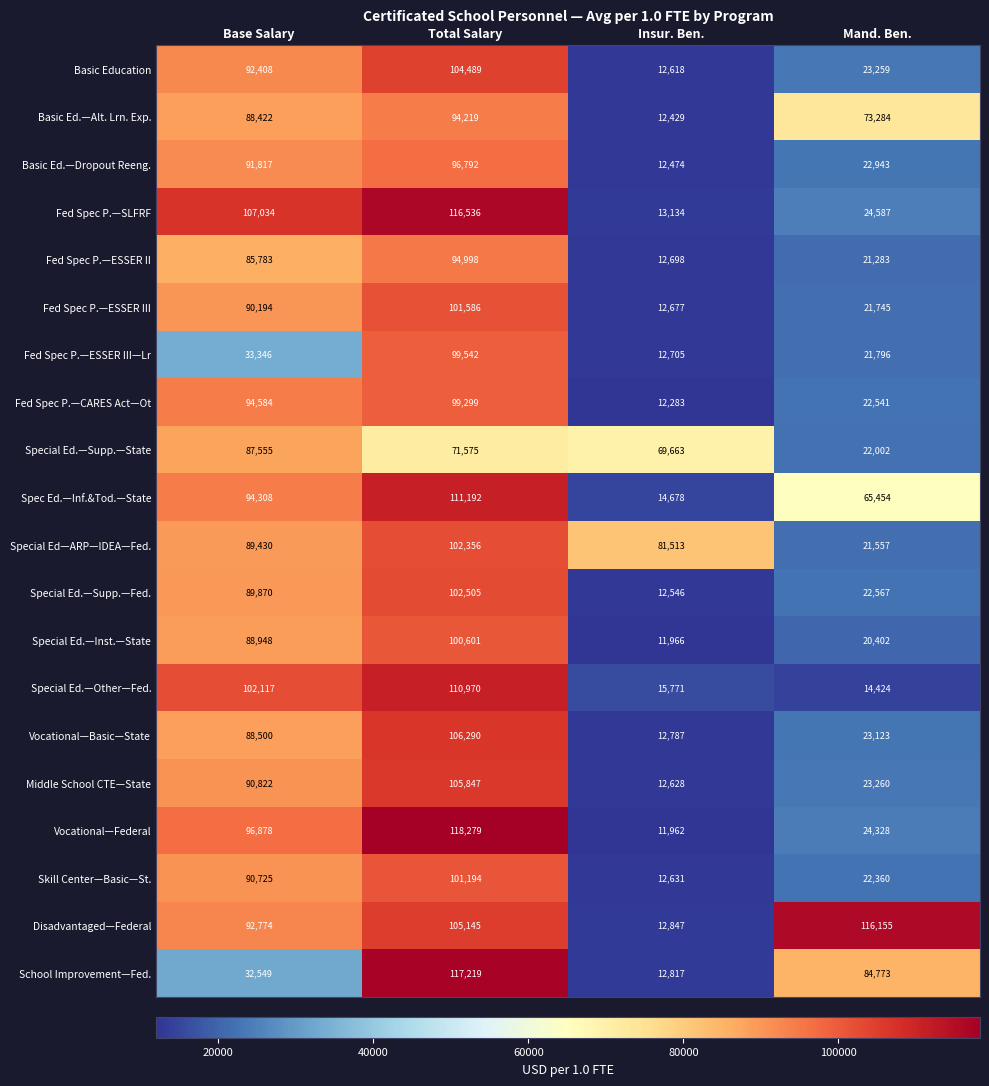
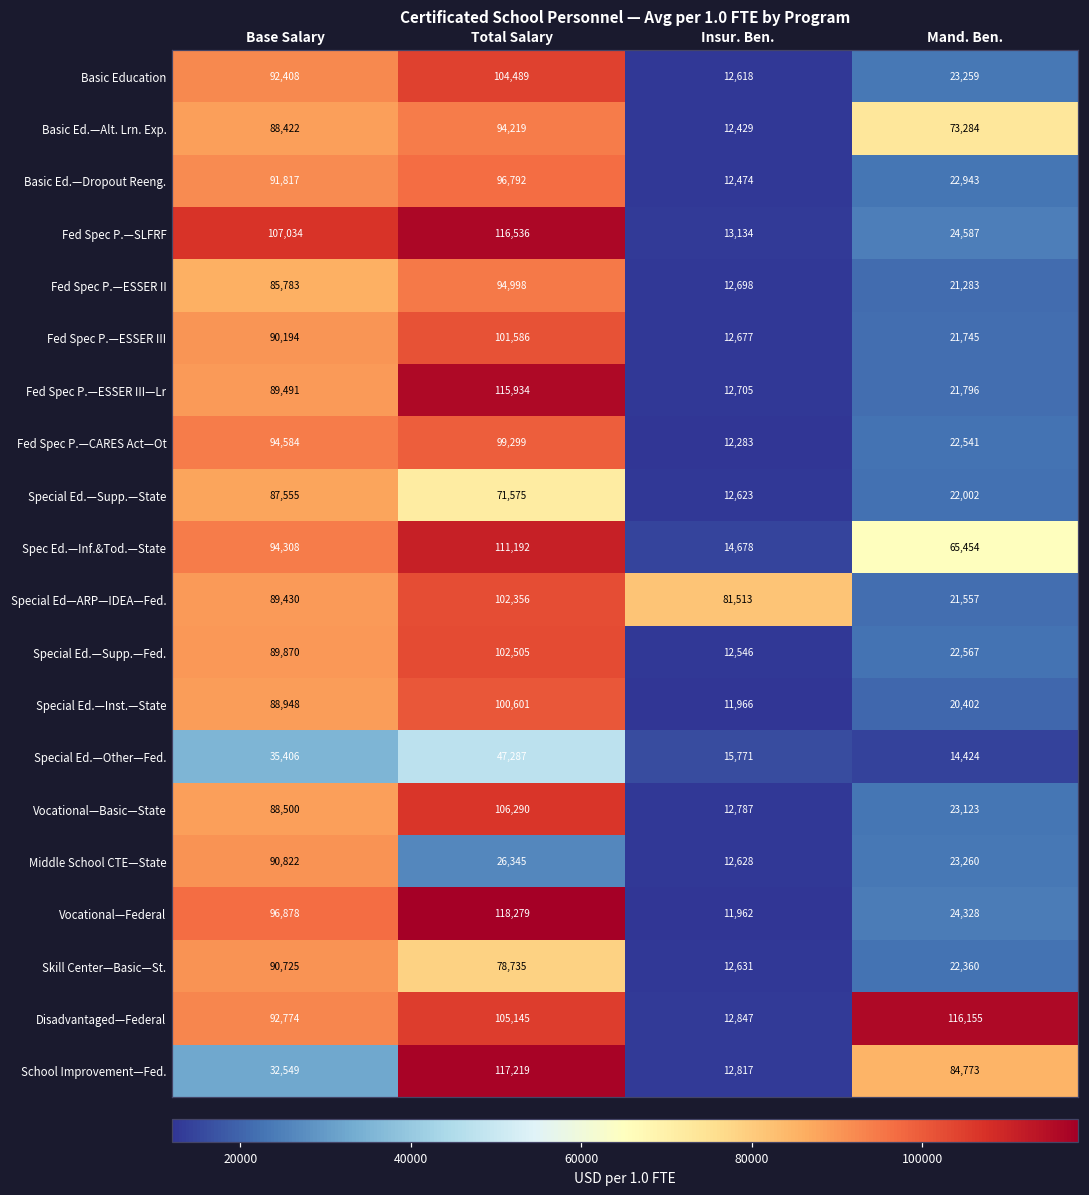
  {
    "Basic Education": {
      "Base Salary": "92,408",
      "Total Salary": "104,489",
      "Insur. Ben.": "12,618",
      "Mand. Ben.": "23,259"
    },
    "Basic Ed.—Alt. Lrn. Exp.": {
      "Base Salary": "88,422",
      "Total Salary": "94,219",
      "Insur. Ben.": "12,429",
      "Mand. Ben.": "73,284"
    },
    "Basic Ed.—Dropout Reeng.": {
      "Base Salary": "91,817",
      "Total Salary": "96,792",
      "Insur. Ben.": "12,474",
      "Mand. Ben.": "22,943"
    },
    "Fed Spec P.—SLFRF": {
      "Base Salary": "107,034",
      "Total Salary": "116,536",
      "Insur. Ben.": "13,134",
      "Mand. Ben.": "24,587"
    },
    "Fed Spec P.—ESSER II": {
      "Base Salary": "85,783",
      "Total Salary": "94,998",
      "Insur. Ben.": "12,698",
      "Mand. Ben.": "21,283"
    },
    "Fed Spec P.—ESSER III": {
      "Base Salary": "90,194",
      "Total Salary": "101,586",
      "Insur. Ben.": "12,677",
      "Mand. Ben.": "21,745"
    },
    "Fed Spec P.—ESSER III—Lr": {
-     "Base Salary": "33,346",
-     "Total Salary": "99,542",
+     "Base Salary": "89,491",
+     "Total Salary": "115,934",
      "Insur. Ben.": "12,705",
      "Mand. Ben.": "21,796"
    },
    "Fed Spec P.—CARES Act—Ot": {
      "Base Salary": "94,584",
      "Total Salary": "99,299",
      "Insur. Ben.": "12,283",
      "Mand. Ben.": "22,541"
    },
    "Special Ed.—Supp.—State": {
      "Base Salary": "87,555",
      "Total Salary": "71,575",
-     "Insur. Ben.": "69,663",
+     "Insur. Ben.": "12,623",
      "Mand. Ben.": "22,002"
    },
    "Spec Ed.—Inf.&Tod.—State": {
      "Base Salary": "94,308",
      "Total Salary": "111,192",
      "Insur. Ben.": "14,678",
      "Mand. Ben.": "65,454"
    },
    "Special Ed—ARP—IDEA—Fed.": {
      "Base Salary": "89,430",
      "Total Salary": "102,356",
      "Insur. Ben.": "81,513",
      "Mand. Ben.": "21,557"
    },
    "Special Ed.—Supp.—Fed.": {
      "Base Salary": "89,870",
      "Total Salary": "102,505",
      "Insur. Ben.": "12,546",
      "Mand. Ben.": "22,567"
    },
    "Special Ed.—Inst.—State": {
      "Base Salary": "88,948",
      "Total Salary": "100,601",
      "Insur. Ben.": "11,966",
      "Mand. Ben.": "20,402"
    },
    "Special Ed.—Other—Fed.": {
-     "Base Salary": "102,117",
-     "Total Salary": "110,970",
+     "Base Salary": "35,406",
+     "Total Salary": "47,287",
      "Insur. Ben.": "15,771",
      "Mand. Ben.": "14,424"
    },
    "Vocational—Basic—State": {
      "Base Salary": "88,500",
      "Total Salary": "106,290",
      "Insur. Ben.": "12,787",
      "Mand. Ben.": "23,123"
    },
    "Middle School CTE—State": {
      "Base Salary": "90,822",
-     "Total Salary": "105,847",
+     "Total Salary": "26,345",
      "Insur. Ben.": "12,628",
      "Mand. Ben.": "23,260"
    },
    "Vocational—Federal": {
      "Base Salary": "96,878",
      "Total Salary": "118,279",
      "Insur. Ben.": "11,962",
      "Mand. Ben.": "24,328"
    },
    "Skill Center—Basic—St.": {
      "Base Salary": "90,725",
-     "Total Salary": "101,194",
+     "Total Salary": "78,735",
      "Insur. Ben.": "12,631",
      "Mand. Ben.": "22,360"
    },
    "Disadvantaged—Federal": {
      "Base Salary": "92,774",
      "Total Salary": "105,145",
      "Insur. Ben.": "12,847",
      "Mand. Ben.": "116,155"
    },
    "School Improvement—Fed.": {
      "Base Salary": "32,549",
      "Total Salary": "117,219",
      "Insur. Ben.": "12,817",
      "Mand. Ben.": "84,773"
    }
  }
